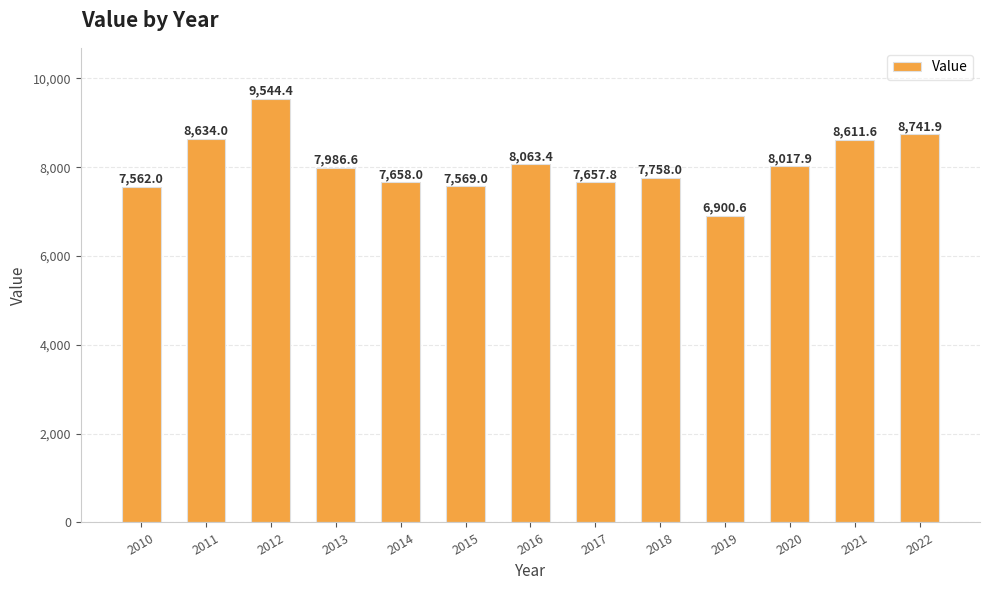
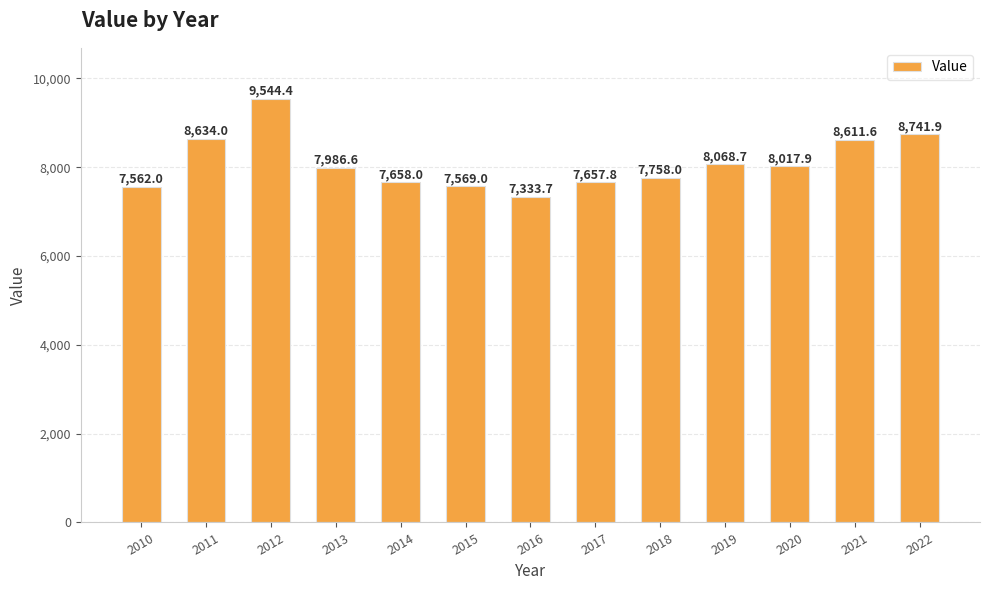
  {
    "2010": "7,562.0",
    "2011": "8,634.0",
    "2012": "9,544.4",
    "2013": "7,986.6",
    "2014": "7,658.0",
    "2015": "7,569.0",
-   "2016": "8,063.4",
+   "2016": "7,333.7",
    "2017": "7,657.8",
    "2018": "7,758.0",
-   "2019": "6,900.6",
+   "2019": "8,068.7",
    "2020": "8,017.9",
    "2021": "8,611.6",
    "2022": "8,741.9"
  }
